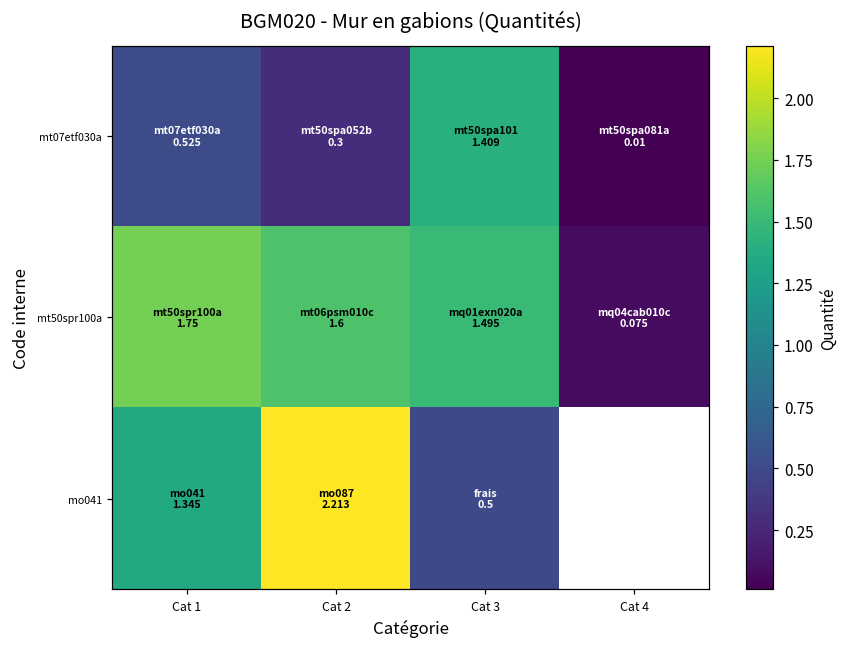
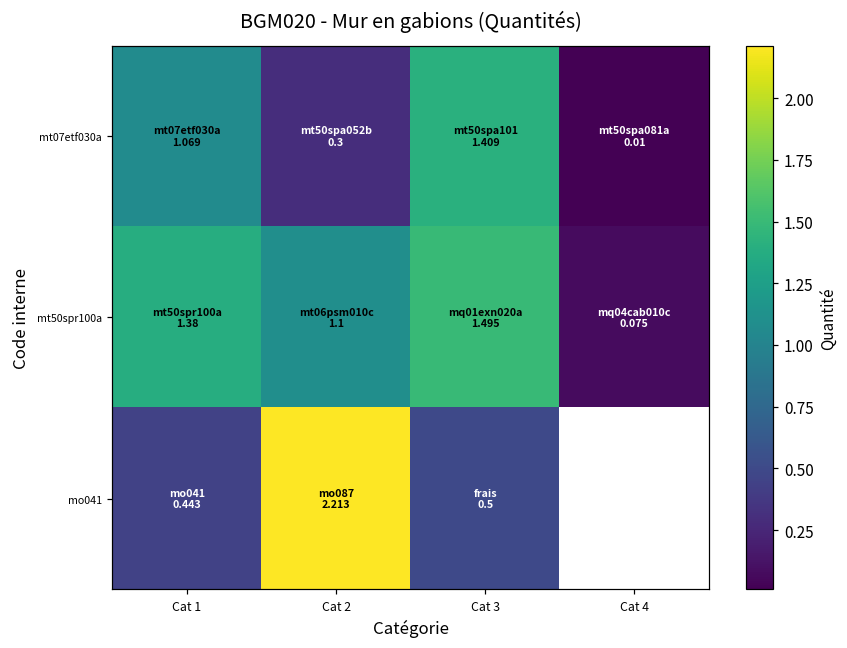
  {
    "mt07etf030a": {
-     "Cat 1": 0.525,
+     "Cat 1": 1.069,
      "Cat 2": 0.3,
      "Cat 3": 1.409,
      "Cat 4": 0.01
    },
    "mt50spr100a": {
-     "Cat 1": 1.75,
-     "Cat 2": 1.6,
+     "Cat 1": 1.38,
+     "Cat 2": 1.1,
      "Cat 3": 1.495,
      "Cat 4": 0.075
    },
    "mo041": {
-     "Cat 1": 1.345,
+     "Cat 1": 0.443,
      "Cat 2": 2.213,
      "Cat 3": 0.5
    }
  }
